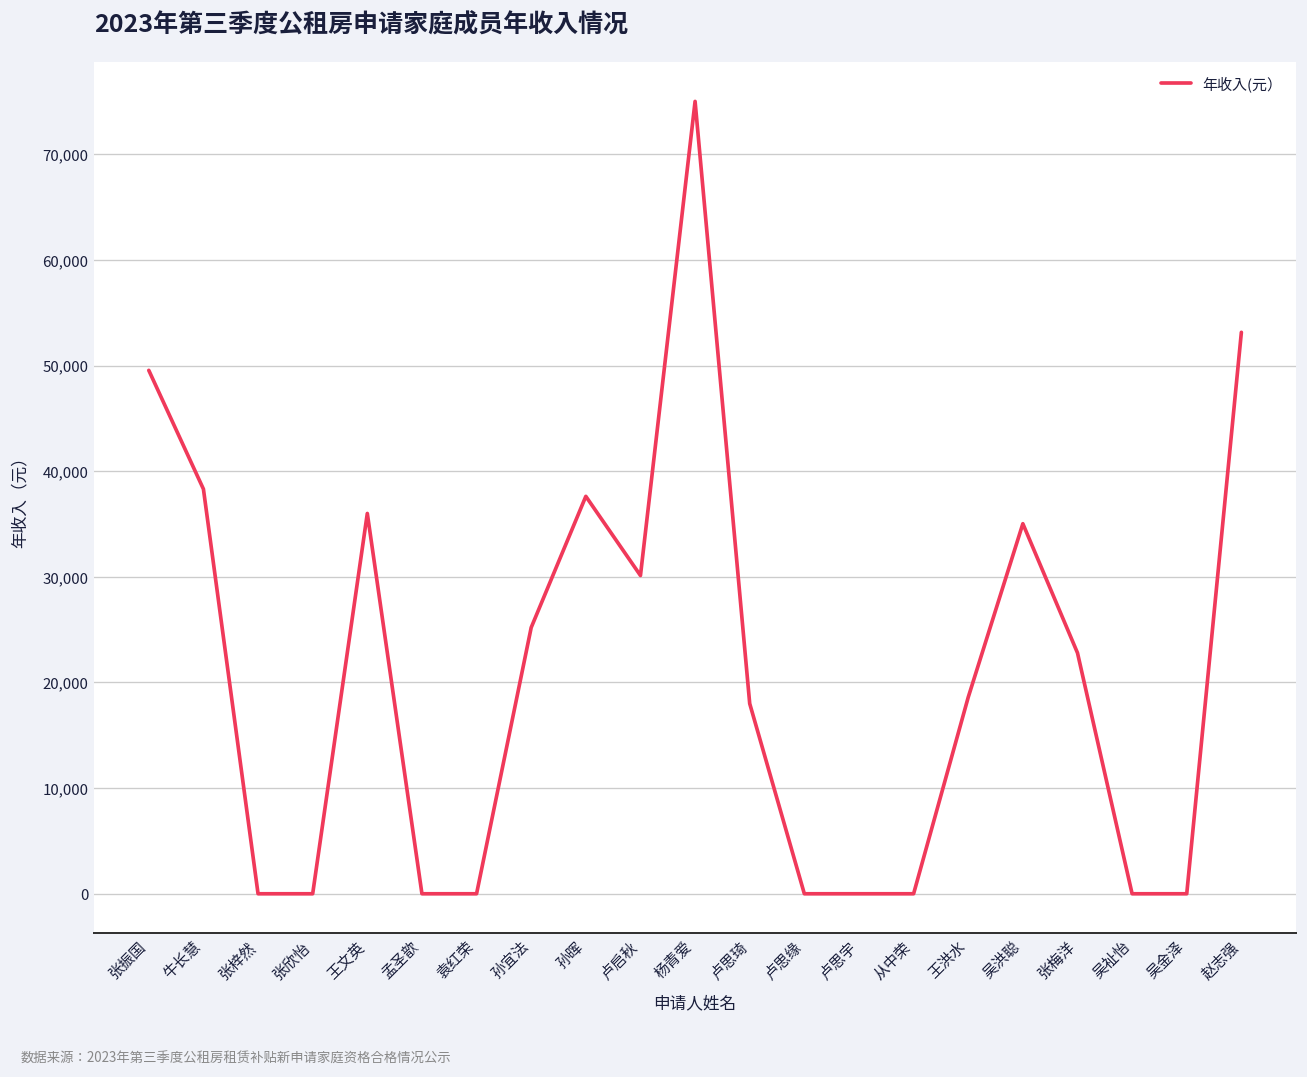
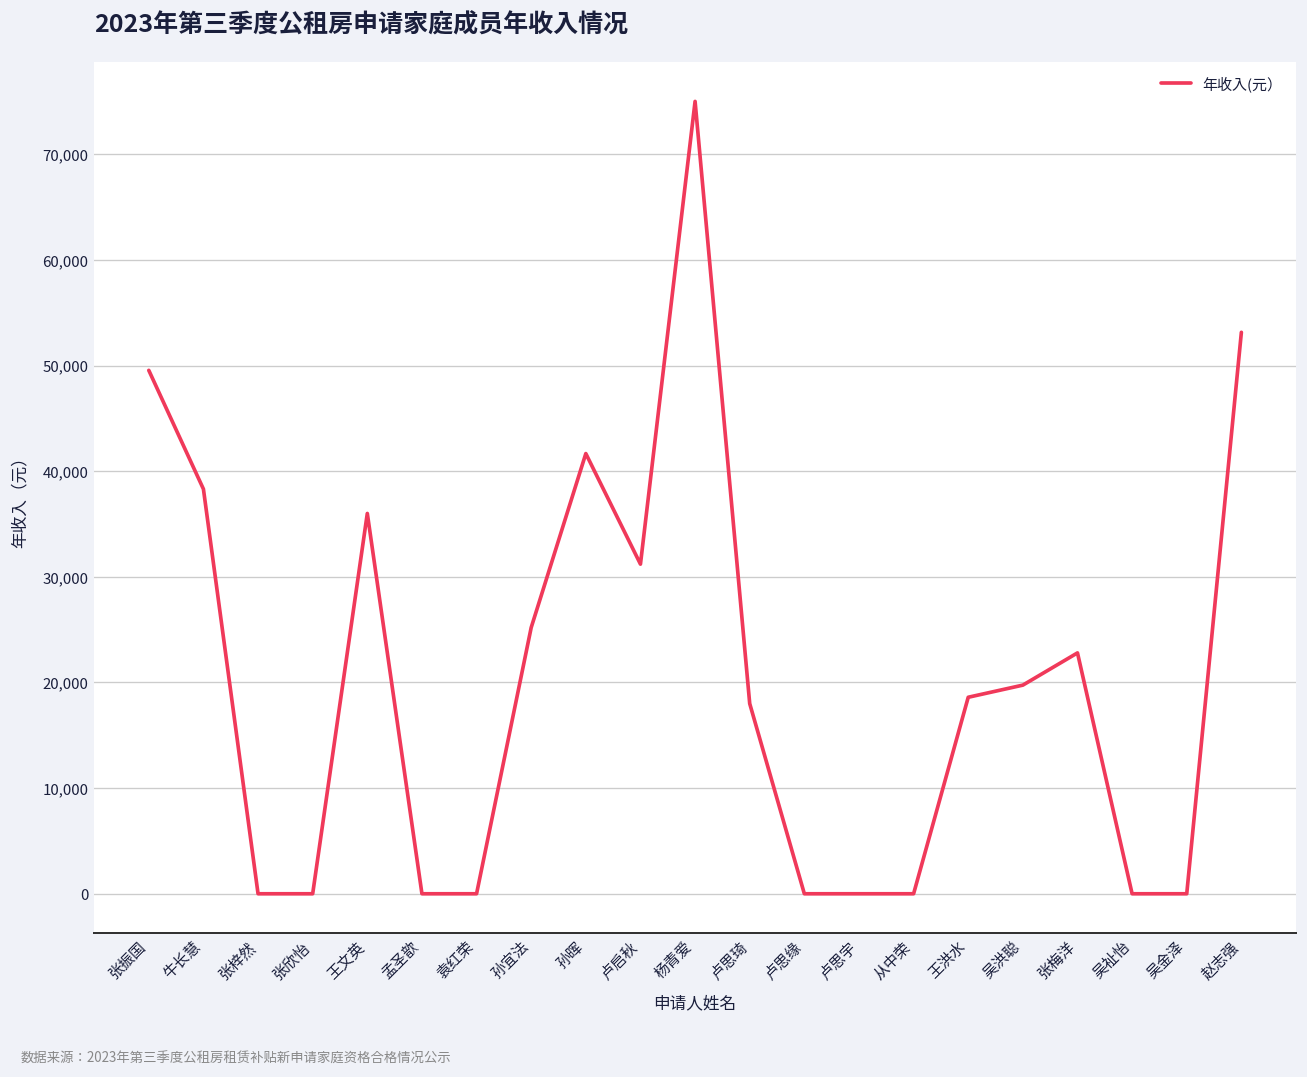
  {
    "张振国": "50,000",
    "牛长慧": "38,000",
    "张梓然": "0",
    "张欣怡": "0",
    "王文英": "36,000",
    "孟圣歆": "0",
    "袁红荣": "0",
    "孙宜法": "25,000",
-   "孙晖": "38,000",
-   "卢启秋": "30,000",
+   "孙晖": "42,000",
+   "卢启秋": "31,000",
    "杨青爱": "75,000",
    "卢思琦": "18,000",
    "卢思缘": "0",
    "卢思宇": "0",
    "从中荣": "0",
    "王洪水": "19,000",
-   "吴洪聪": "35,000",
+   "吴洪聪": "20,000",
    "张梅洋": "23,000",
    "吴祉怡": "0",
    "吴金泽": "0",
    "赵志强": "53,000"
  }
